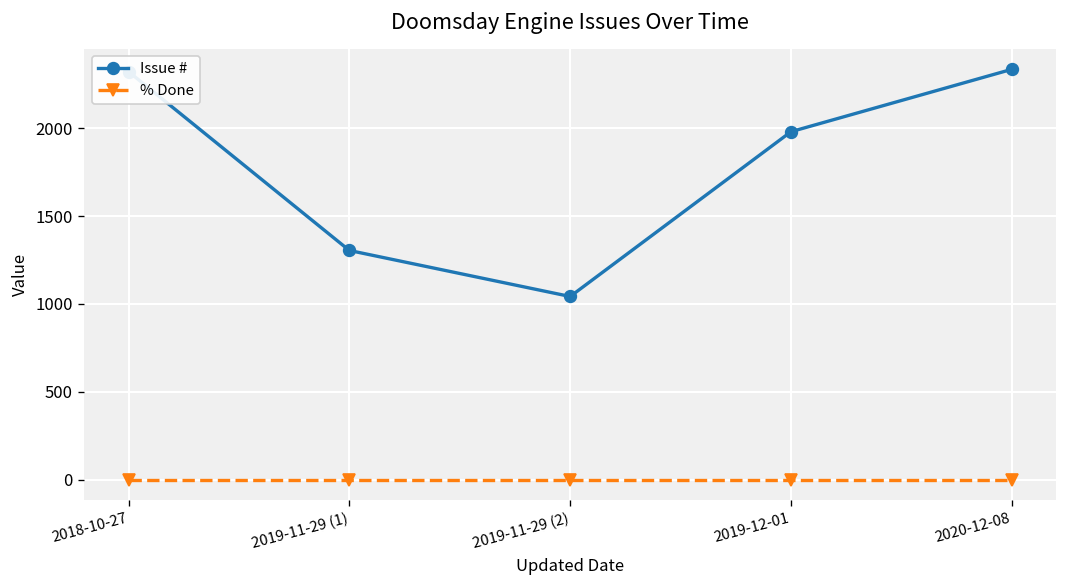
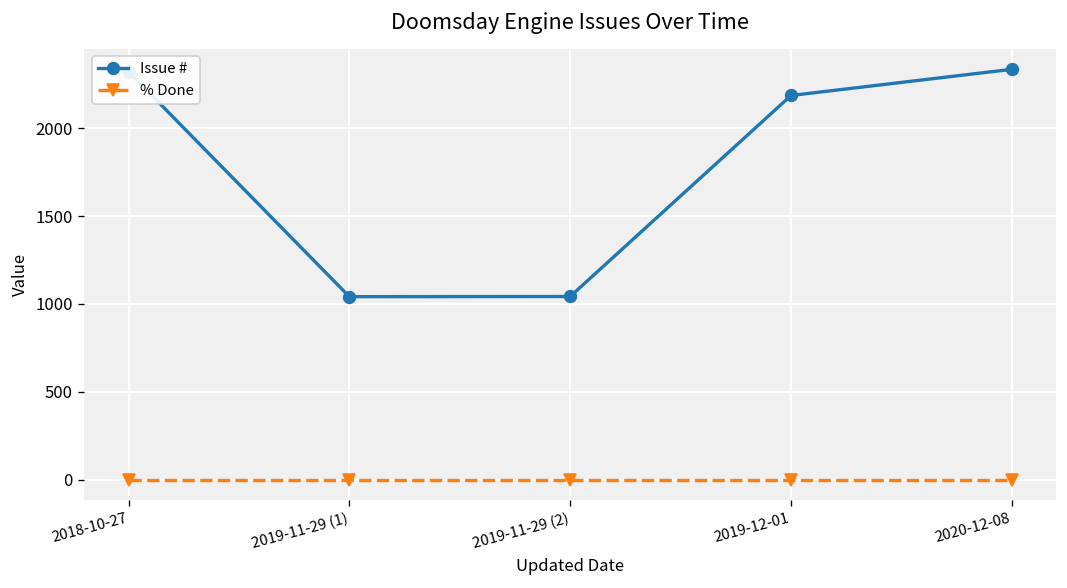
  {
    "Issue #": {
-     "2019-11-29 (1)": 1300,
+     "2019-11-29 (1)": 1040,
      "2019-11-29 (2)": 1040,
-     "2019-12-01": 1980,
+     "2019-12-01": 2190,
      "2020-12-08": 2340
    },
    "% Done": {
      "2018-10-27": 0,
      "2019-11-29 (1)": 0,
      "2019-11-29 (2)": 0,
      "2019-12-01": 0,
      "2020-12-08": 0
    }
  }
